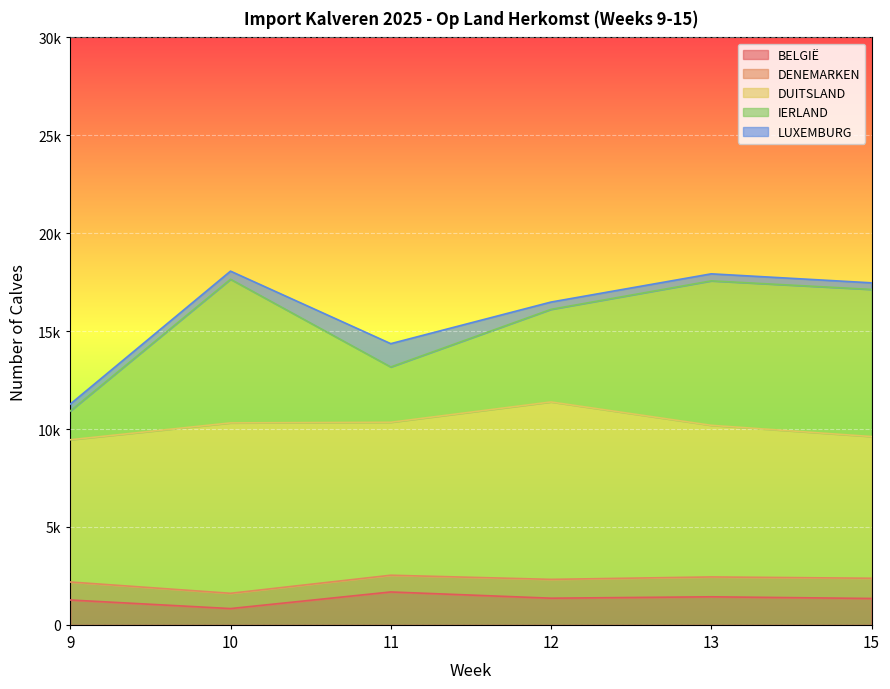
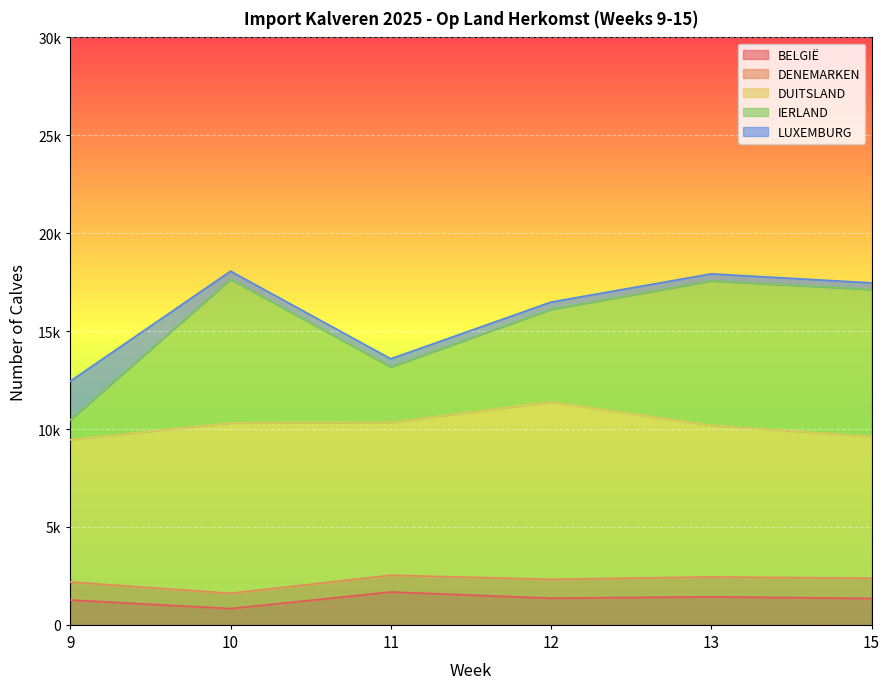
  {
    "IERLAND": {
-     "9": 1500,
+     "9": 1000,
      "10": 7300,
      "11": 2800,
      "12": 4700,
      "13": 7400,
      "15": 7500
    },
    "LUXEMBURG": {
-     "9": 400,
+     "9": 2000,
      "10": 400,
-     "11": 1200,
+     "11": 400,
      "12": 400,
      "13": 400,
      "15": 300
    }
  }
